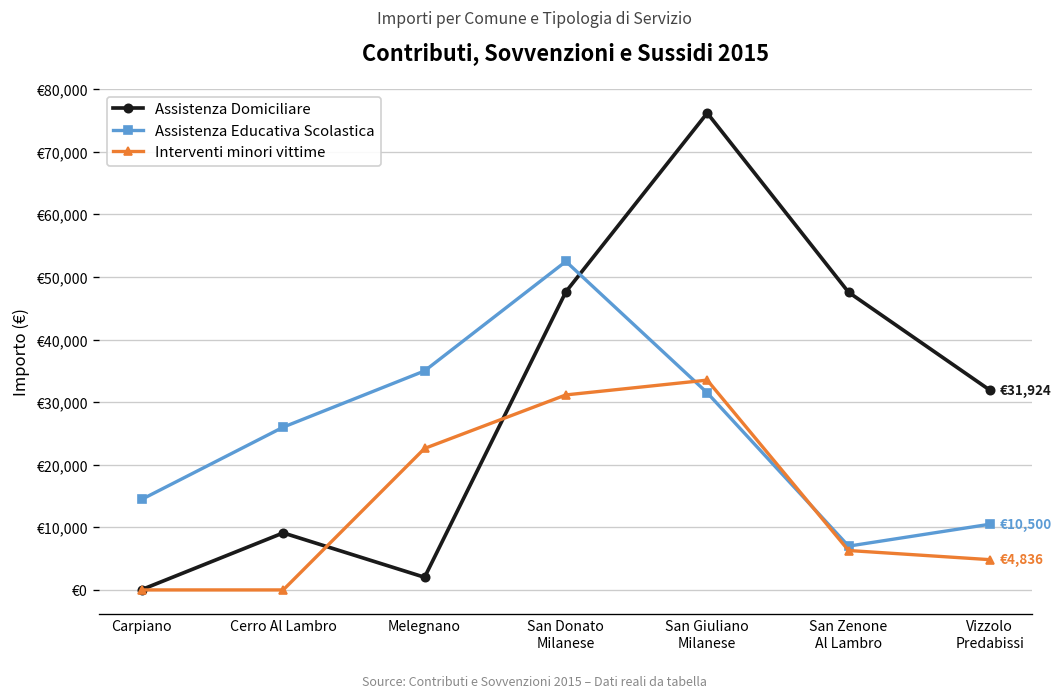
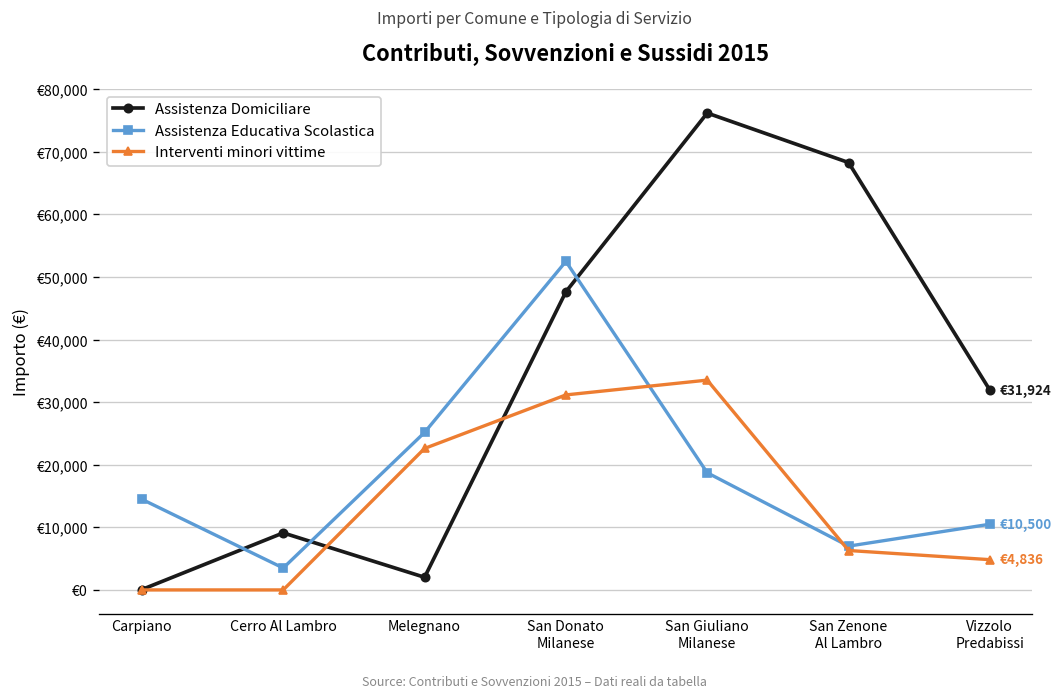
  {
    "Assistenza Domiciliare": {
      "Cerro Al Lambro": "€9,000",
      "Melegnano": "€2,000",
      "San Donato Milanese": "€48,000",
      "San Giuliano Milanese": "€76,000",
-     "San Zenone Al Lambro": "€48,000"
+     "San Zenone Al Lambro": "€68,000"
    },
    "Assistenza Educativa Scolastica": {
      "Carpiano": "€14,000",
-     "Cerro Al Lambro": "€26,000",
-     "Melegnano": "€35,000",
+     "Cerro Al Lambro": "€4,000",
+     "Melegnano": "€25,000",
      "San Donato Milanese": "€53,000",
-     "San Giuliano Milanese": "€32,000",
+     "San Giuliano Milanese": "€19,000",
      "San Zenone Al Lambro": "€7,000"
    },
    "Interventi minori vittime": {
      "Vizzolo Predabissi": "€4,836"
    }
  }
